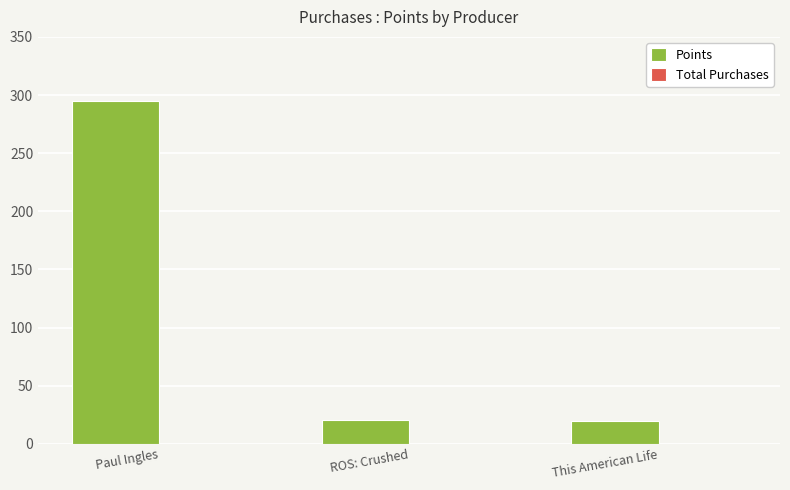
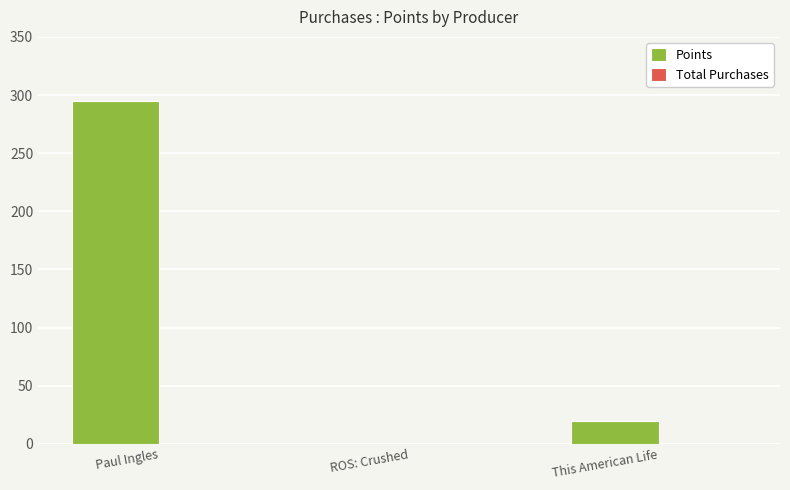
  {
    "Points": {
      "Paul Ingles": 295,
-     "ROS: Crushed": 20,
+     "ROS: Crushed": 0,
      "This American Life": 20
    },
    "Total Purchases": {
      "Paul Ingles": 0,
      "ROS: Crushed": 0,
      "This American Life": 0
    }
  }
